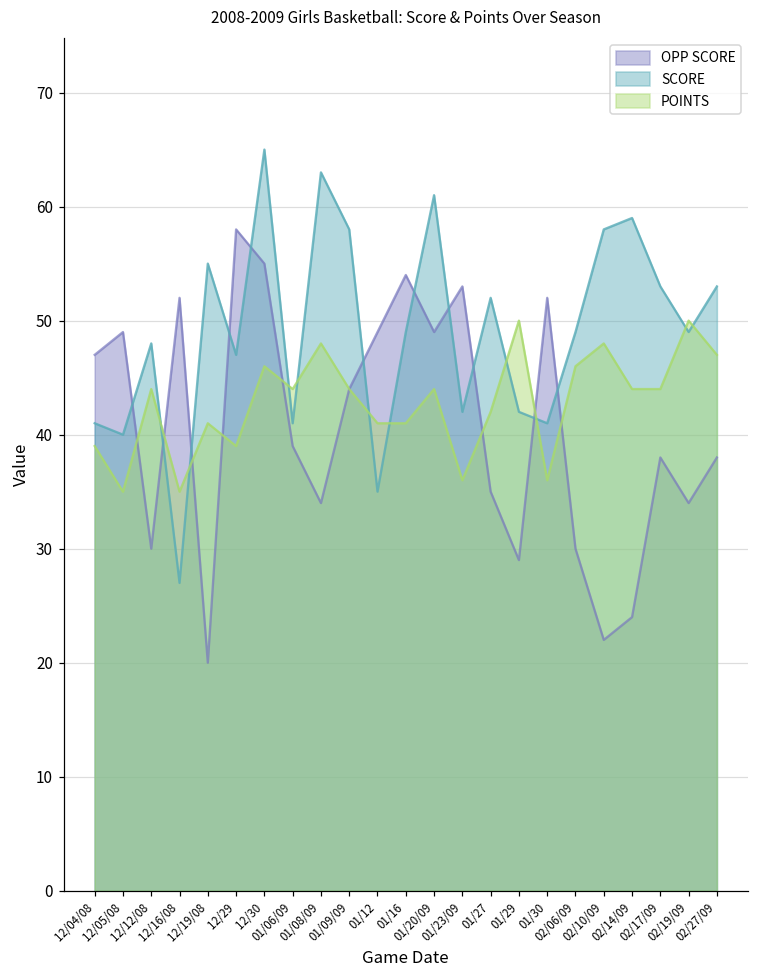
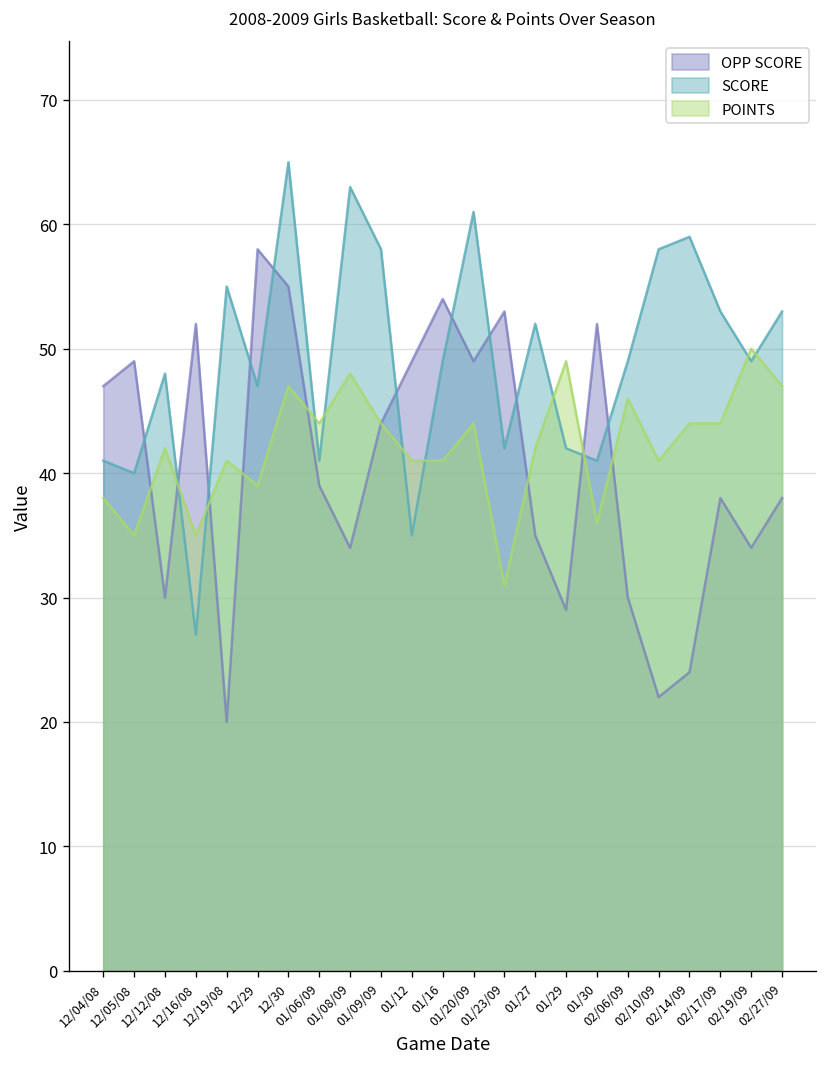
  {
    "POINTS": {
-     "12/04/08": 39,
+     "12/04/08": 38,
      "12/05/08": 35,
-     "12/12/08": 44,
+     "12/12/08": 42,
      "12/16/08": 35,
      "12/19/08": 41,
      "12/29": 39,
-     "12/30": 46,
+     "12/30": 47,
      "01/06/09": 44,
      "01/08/09": 48,
      "01/12": 41,
      "01/16": 41,
      "01/20/09": 44,
-     "01/23/09": 36,
+     "01/23/09": 31,
      "01/27": 42,
-     "01/29": 50,
+     "01/29": 49,
      "01/30": 36,
      "02/06/09": 46,
-     "02/10/09": 48,
+     "02/10/09": 41,
      "02/14/09": 44,
      "02/17/09": 44,
      "02/19/09": 50,
      "02/27/09": 47
    }
  }
